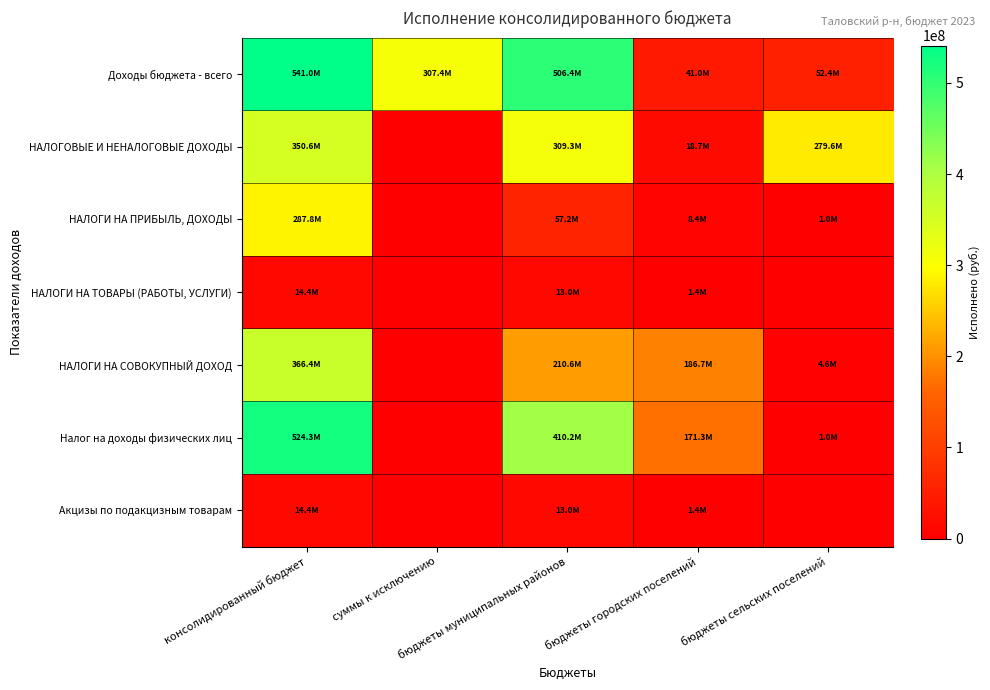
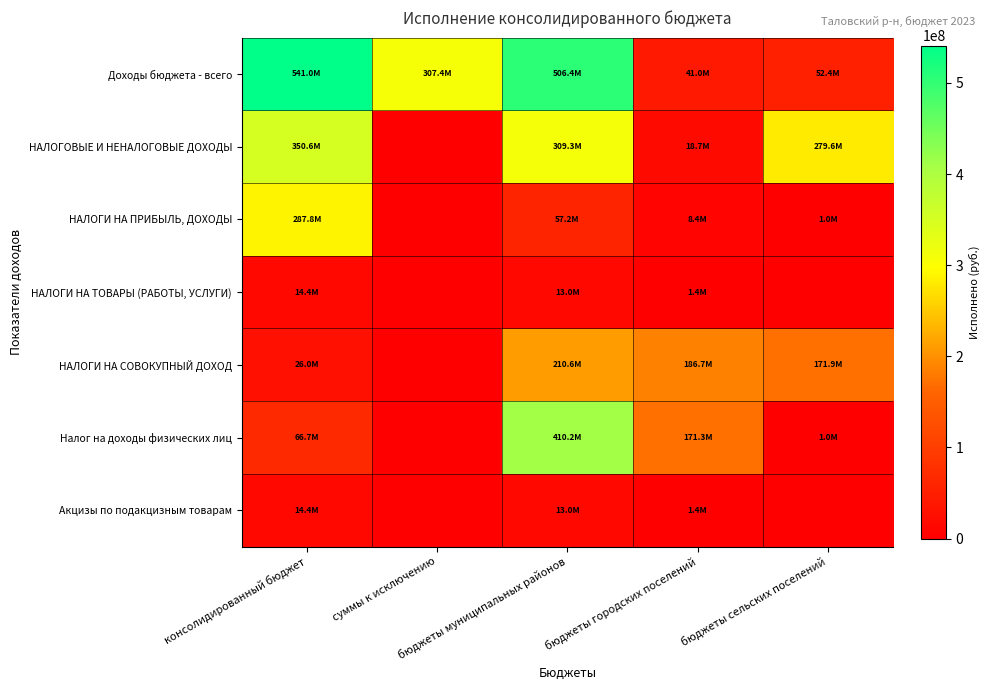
  {
    "Доходы бюджета - всего": {
      "консолидированный бюджет": "541.0M",
      "суммы к исключению": "307.4M",
      "бюджеты муниципальных районов": "506.4M",
      "бюджеты городских поселений": "41.0M",
      "бюджеты сельских поселений": "52.4M"
    },
    "НАЛОГОВЫЕ И НЕНАЛОГОВЫЕ ДОХОДЫ": {
      "консолидированный бюджет": "350.6M",
      "бюджеты муниципальных районов": "309.3M",
      "бюджеты городских поселений": "18.7M",
      "бюджеты сельских поселений": "279.6M"
    },
    "НАЛОГИ НА ПРИБЫЛЬ, ДОХОДЫ": {
      "консолидированный бюджет": "287.8M",
      "бюджеты муниципальных районов": "57.2M",
      "бюджеты городских поселений": "8.4M",
      "бюджеты сельских поселений": "1.0M"
    },
    "НАЛОГИ НА ТОВАРЫ (РАБОТЫ, УСЛУГИ)": {
      "консолидированный бюджет": "14.4M",
      "бюджеты муниципальных районов": "13.0M",
      "бюджеты городских поселений": "1.4M"
    },
    "НАЛОГИ НА СОВОКУПНЫЙ ДОХОД": {
-     "консолидированный бюджет": "366.4M",
+     "консолидированный бюджет": "26.0M",
      "бюджеты муниципальных районов": "210.6M",
      "бюджеты городских поселений": "186.7M",
-     "бюджеты сельских поселений": "4.6M"
+     "бюджеты сельских поселений": "171.9M"
    },
    "Налог на доходы физических лиц": {
-     "консолидированный бюджет": "524.3M",
+     "консолидированный бюджет": "66.7M",
      "бюджеты муниципальных районов": "410.2M",
      "бюджеты городских поселений": "171.3M",
      "бюджеты сельских поселений": "1.0M"
    },
    "Акцизы по подакцизным товарам": {
      "консолидированный бюджет": "14.4M",
      "бюджеты муниципальных районов": "13.0M",
      "бюджеты городских поселений": "1.4M"
    }
  }
